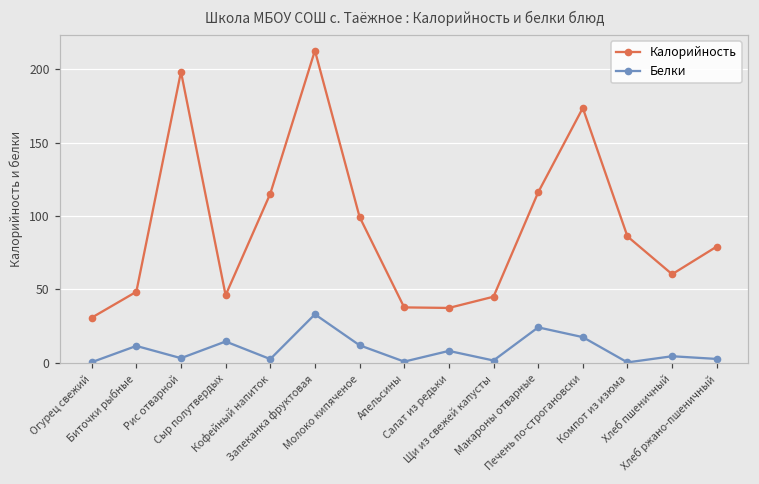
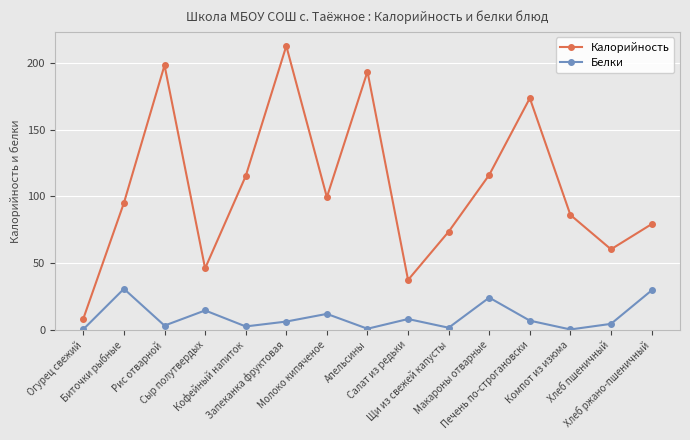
  {
    "Калорийность": {
-     "Огурец свежий": 31,
-     "Биточки рыбные": 48,
+     "Огурец свежий": 9,
+     "Биточки рыбные": 95,
      "Рис отварной": 198,
      "Сыр полутвердых": 46,
      "Кофейный напиток": 115,
      "Запеканка фруктовая": 213,
      "Молоко кипяченое": 99,
-     "Апельсины": 38,
+     "Апельсины": 193,
      "Салат из редьки": 37,
-     "Щи из свежей капусты": 45,
+     "Щи из свежей капусты": 74,
      "Макароны отварные": 116,
      "Печень по-строгановски": 174,
      "Компот из изюма": 86,
      "Хлеб пшеничный": 60,
      "Хлеб ржано-пшеничный": 79
    },
    "Белки": {
      "Огурец свежий": 1,
-     "Биточки рыбные": 12,
+     "Биточки рыбные": 31,
      "Рис отварной": 3,
      "Сыр полутвердых": 15,
      "Кофейный напиток": 3,
-     "Запеканка фруктовая": 33,
+     "Запеканка фруктовая": 6,
      "Молоко кипяченое": 12,
      "Апельсины": 1,
      "Салат из редьки": 8,
      "Щи из свежей капусты": 2,
      "Макароны отварные": 24,
-     "Печень по-строгановски": 18,
+     "Печень по-строгановски": 7,
      "Компот из изюма": 0,
      "Хлеб пшеничный": 5,
-     "Хлеб ржано-пшеничный": 3
+     "Хлеб ржано-пшеничный": 30
    }
  }
